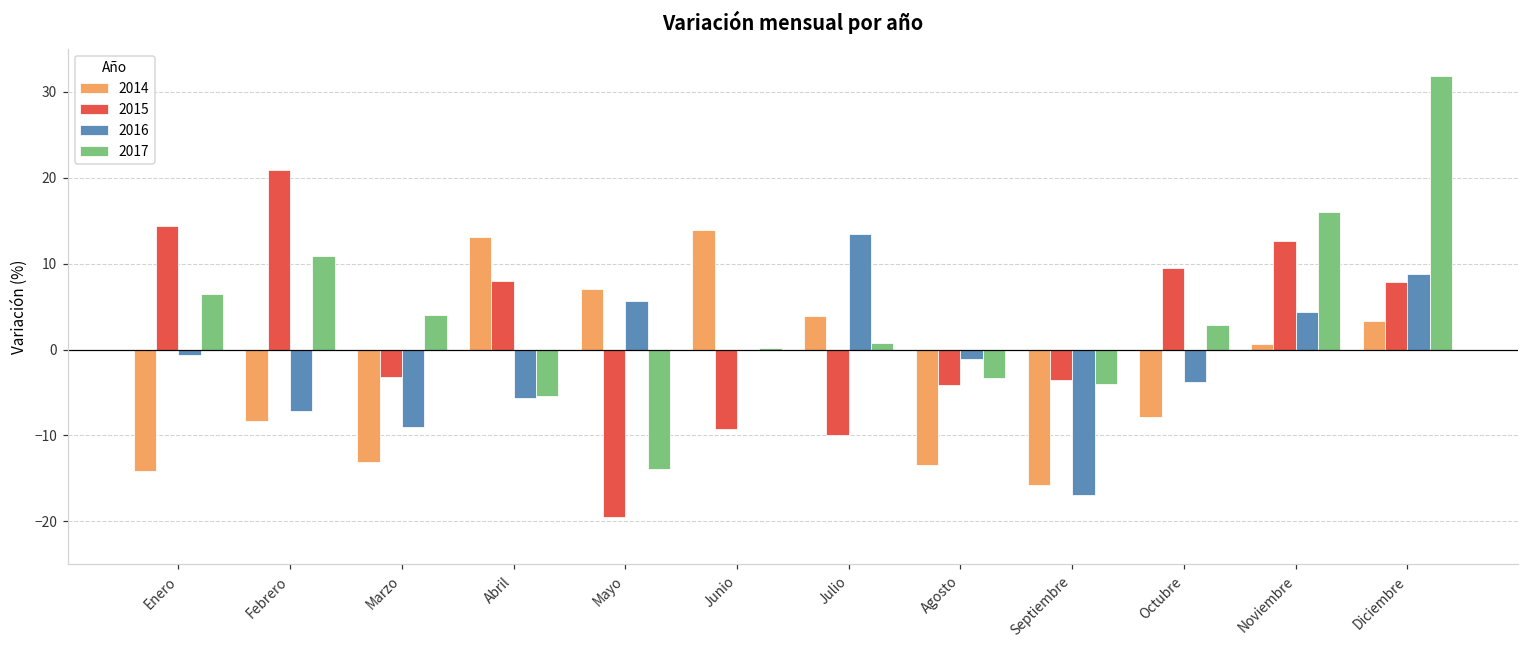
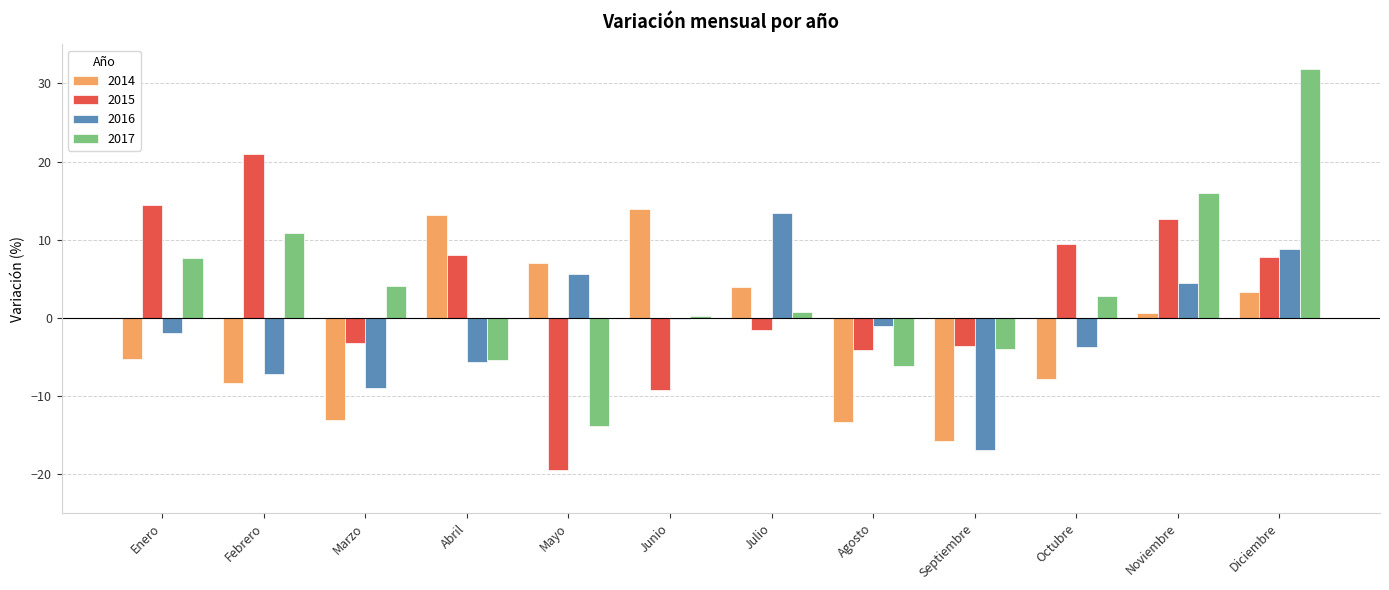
  {
    "2014": {
-     "Enero": -14,
+     "Enero": -5,
      "Febrero": -8,
      "Marzo": -13,
      "Abril": 13,
      "Mayo": 7,
      "Junio": 14,
      "Julio": 4,
      "Agosto": -13,
      "Septiembre": -16,
      "Octubre": -8,
      "Noviembre": 1,
      "Diciembre": 3
    },
    "2015": {
      "Enero": 14,
      "Febrero": 21,
      "Marzo": -3,
      "Abril": 8,
      "Mayo": -20,
      "Junio": -9,
-     "Julio": -10,
+     "Julio": -2,
      "Agosto": -4,
      "Septiembre": -4,
      "Octubre": 10,
      "Noviembre": 13,
      "Diciembre": 8
    },
    "2016": {
-     "Enero": -1,
+     "Enero": -2,
      "Febrero": -7,
      "Marzo": -9,
      "Abril": -6,
      "Mayo": 6,
      "Julio": 13,
      "Agosto": -1,
      "Septiembre": -17,
      "Octubre": -4,
      "Noviembre": 4,
      "Diciembre": 9
    },
    "2017": {
-     "Enero": 7,
+     "Enero": 8,
      "Febrero": 11,
      "Marzo": 4,
      "Abril": -5,
      "Mayo": -14,
      "Julio": 1,
-     "Agosto": -3,
+     "Agosto": -6,
      "Septiembre": -4,
      "Octubre": 3,
      "Noviembre": 16,
      "Diciembre": 32
    }
  }
